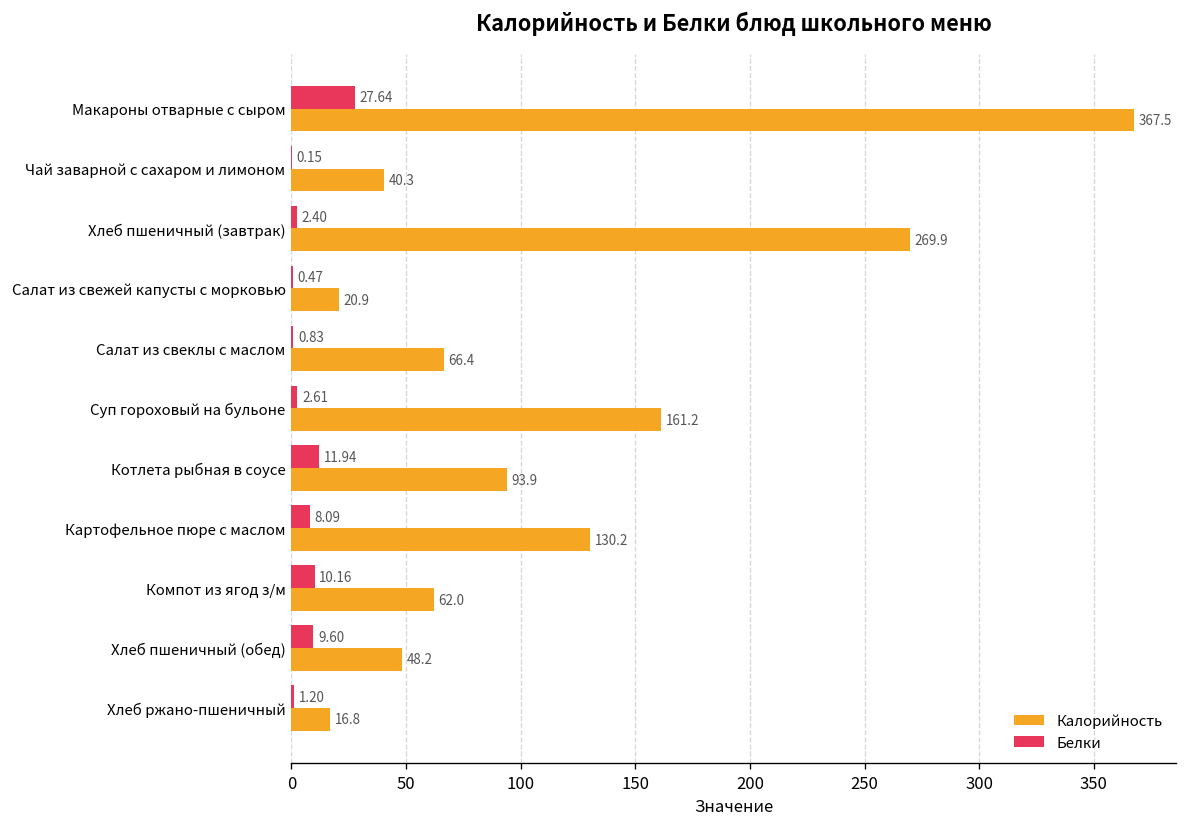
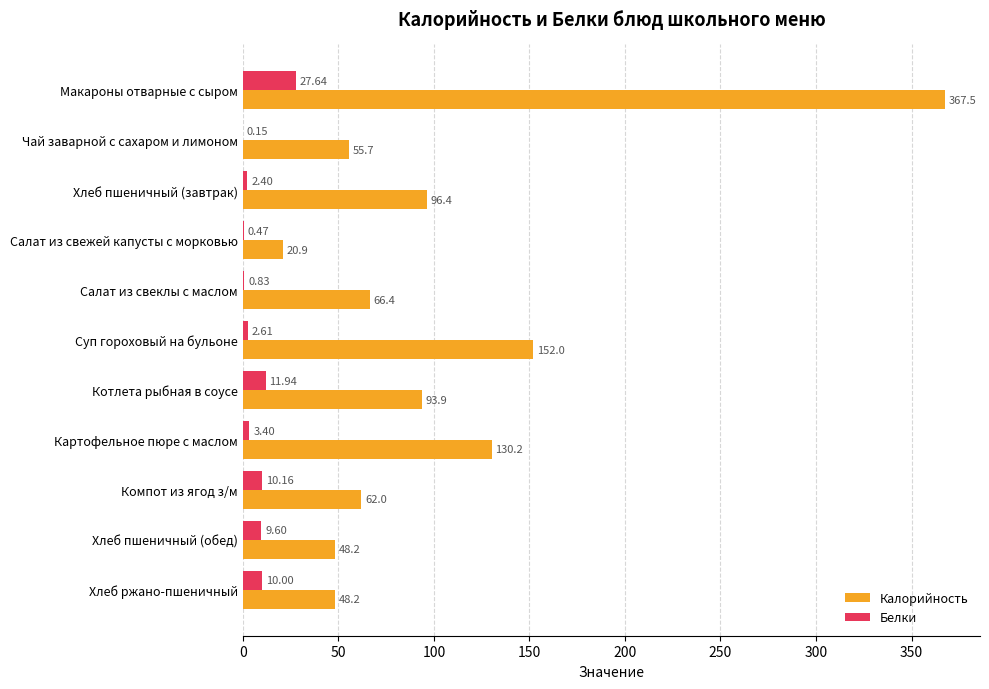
  {
    "Калорийность": {
      "Макароны отварные с сыром": 367.5,
-     "Чай заварной с сахаром и лимоном": 40.3,
-     "Хлеб пшеничный (завтрак)": 269.9,
+     "Чай заварной с сахаром и лимоном": 55.7,
+     "Хлеб пшеничный (завтрак)": 96.4,
      "Салат из свежей капусты с морковью": 20.9,
      "Салат из свеклы с маслом": 66.4,
-     "Суп гороховый на бульоне": 161.2,
+     "Суп гороховый на бульоне": 152.0,
      "Котлета рыбная в соусе": 93.9,
      "Картофельное пюре с маслом": 130.2,
      "Компот из ягод з/м": 62.0,
      "Хлеб пшеничный (обед)": 48.2,
-     "Хлеб ржано-пшеничный": 16.8
+     "Хлеб ржано-пшеничный": 48.2
    },
    "Белки": {
      "Макароны отварные с сыром": 27.64,
      "Чай заварной с сахаром и лимоном": 0.15,
      "Хлеб пшеничный (завтрак)": 2.40,
      "Салат из свежей капусты с морковью": 0.47,
      "Салат из свеклы с маслом": 0.83,
      "Суп гороховый на бульоне": 2.61,
      "Котлета рыбная в соусе": 11.94,
-     "Картофельное пюре с маслом": 8.09,
+     "Картофельное пюре с маслом": 3.40,
      "Компот из ягод з/м": 10.16,
      "Хлеб пшеничный (обед)": 9.60,
-     "Хлеб ржано-пшеничный": 1.20
+     "Хлеб ржано-пшеничный": 10.00
    }
  }
